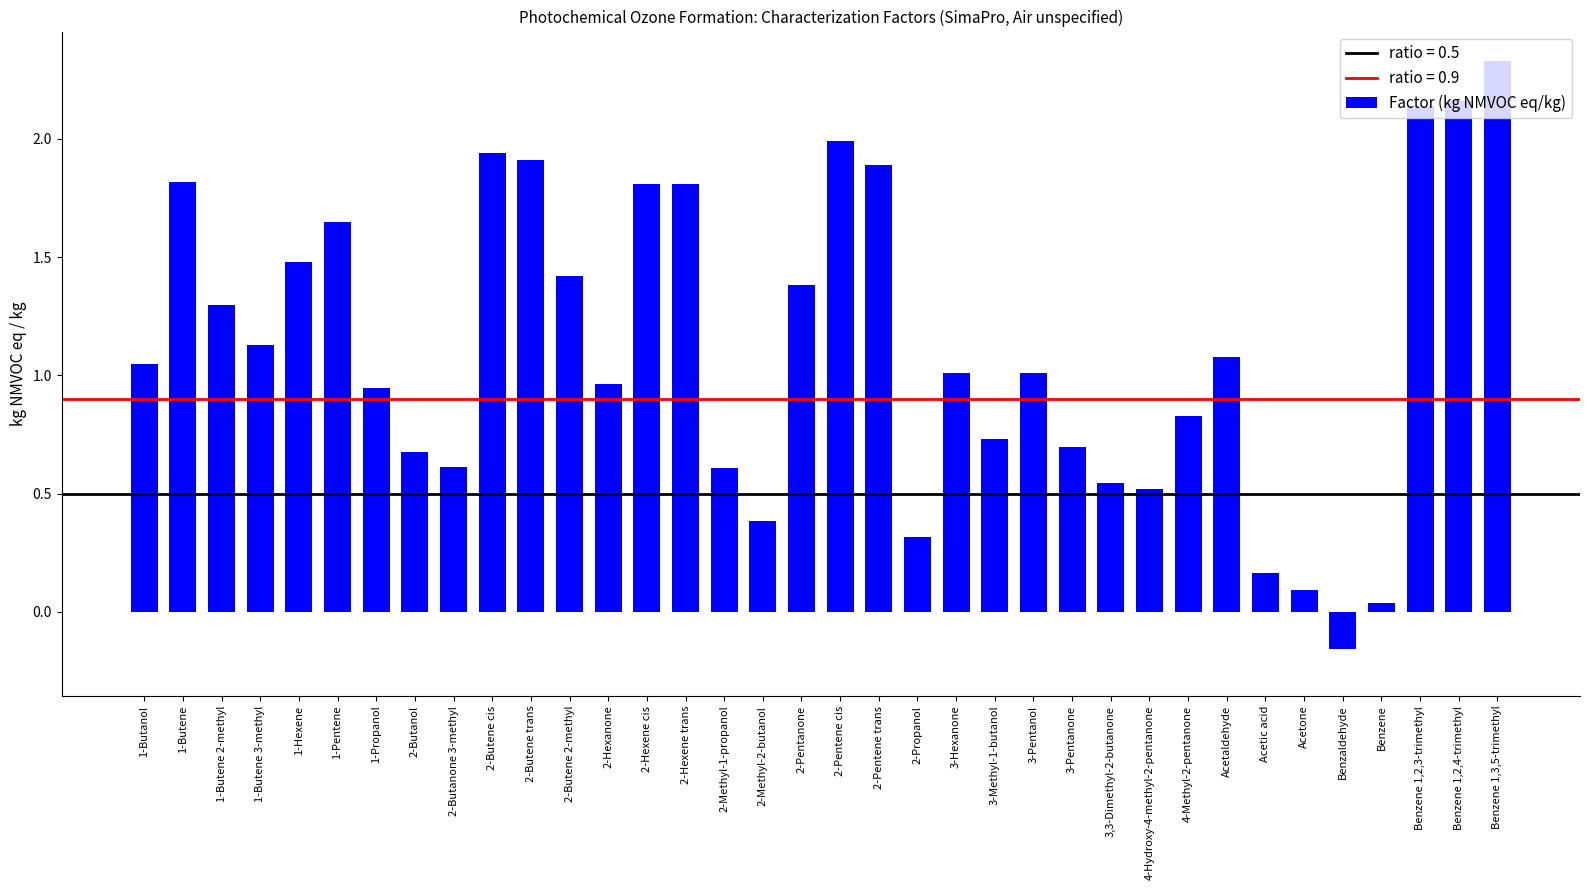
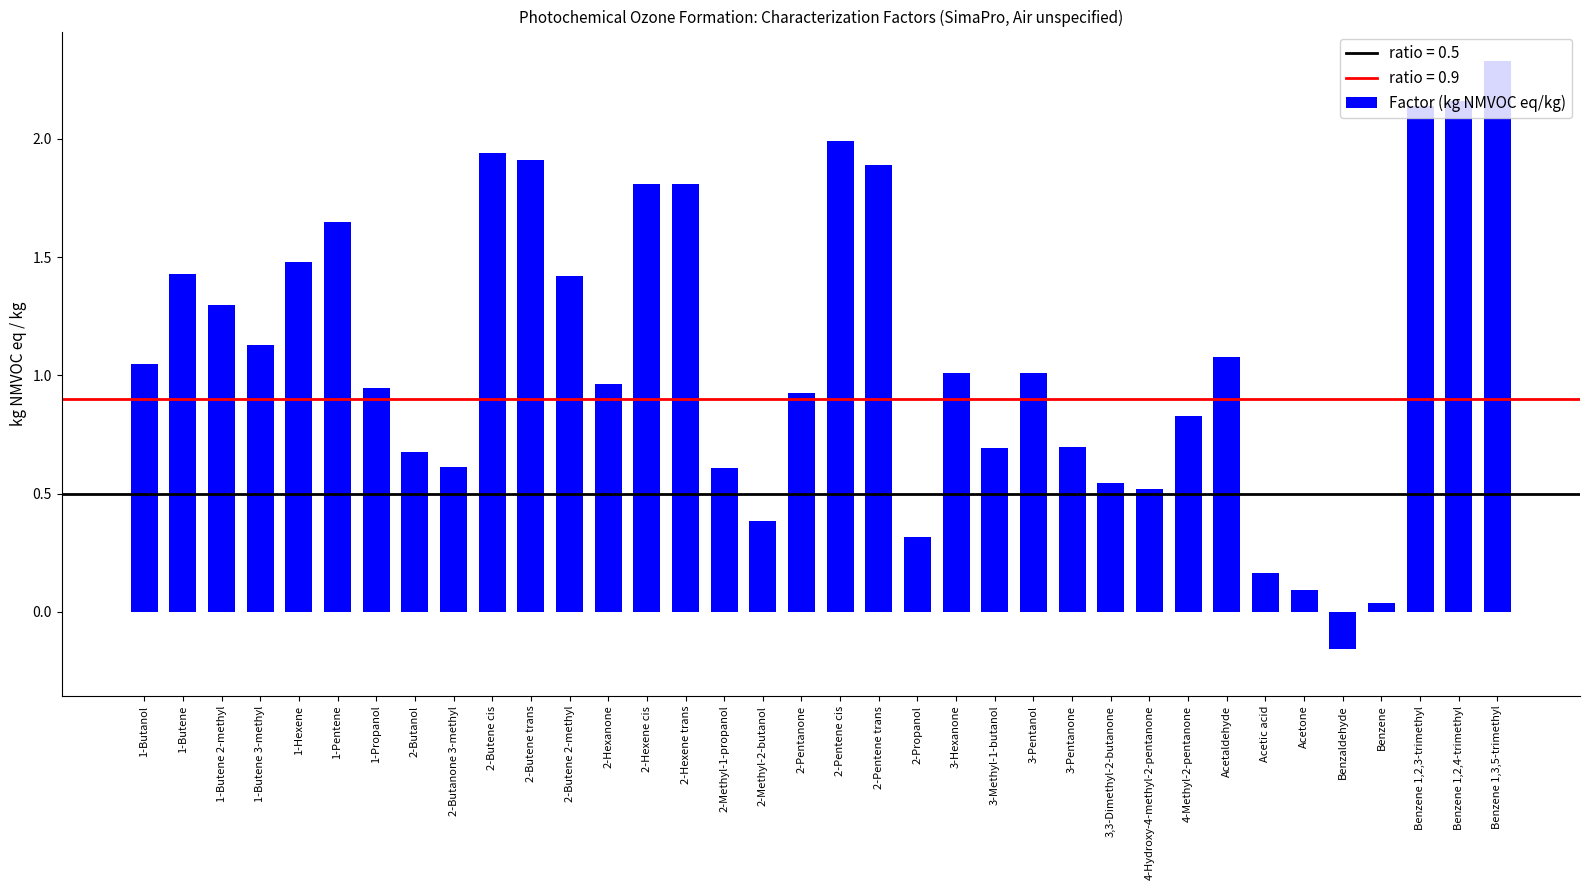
  {
    "1-Butanol": 1.05,
-   "1-Butene": 1.82,
+   "1-Butene": 1.43,
    "1-Butene 2-methyl": 1.30,
    "1-Butene 3-methyl": 1.13,
    "1-Hexene": 1.48,
    "1-Pentene": 1.65,
    "1-Propanol": 0.95,
    "2-Butanol": 0.68,
    "2-Butanone 3-methyl": 0.62,
    "2-Butene cis": 1.94,
    "2-Butene trans": 1.91,
    "2-Butene 2-methyl": 1.42,
    "2-Hexanone": 0.97,
    "2-Hexene cis": 1.81,
    "2-Hexene trans": 1.81,
    "2-Methyl-1-propanol": 0.61,
    "2-Methyl-2-butanol": 0.39,
-   "2-Pentanone": 1.38,
+   "2-Pentanone": 0.93,
    "2-Pentene cis": 1.99,
    "2-Pentene trans": 1.89,
    "2-Propanol": 0.32,
    "3-Hexanone": 1.01,
-   "3-Methyl-1-butanol": 0.73,
+   "3-Methyl-1-butanol": 0.69,
    "3-Pentanol": 1.01,
    "3-Pentanone": 0.70,
    "3,3-Dimethyl-2-butanone": 0.55,
    "4-Hydroxy-4-methyl-2-pentanone": 0.52,
    "4-Methyl-2-pentanone": 0.83,
    "Acetaldehyde": 1.08,
    "Acetic acid": 0.16,
    "Acetone": 0.09,
    "Benzaldehyde": -0.16,
    "Benzene": 0.04
  }
